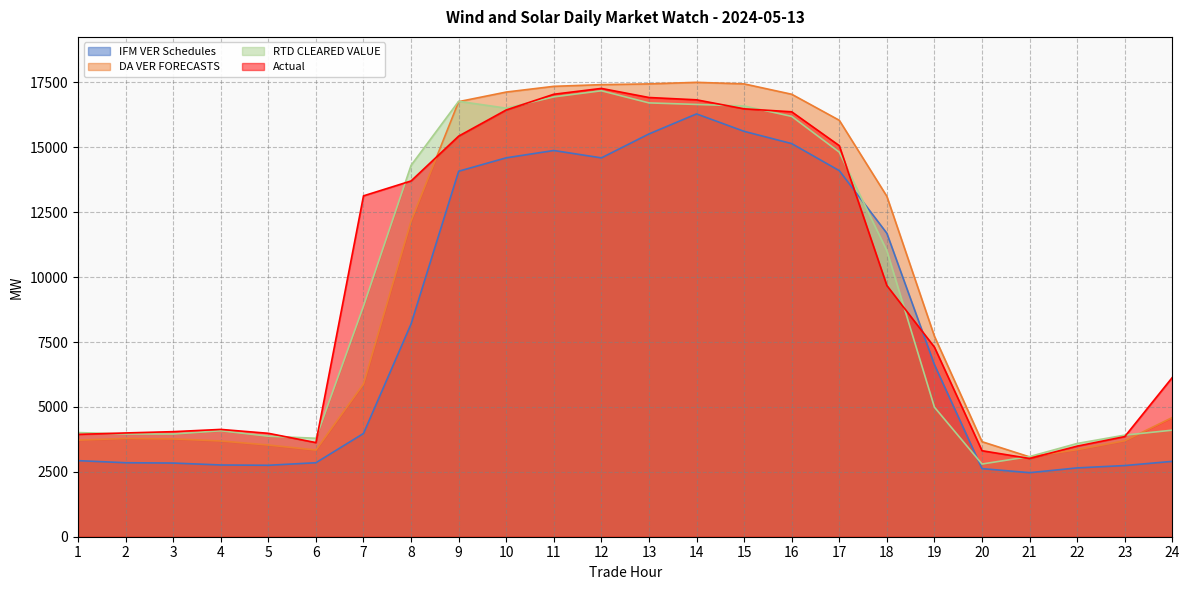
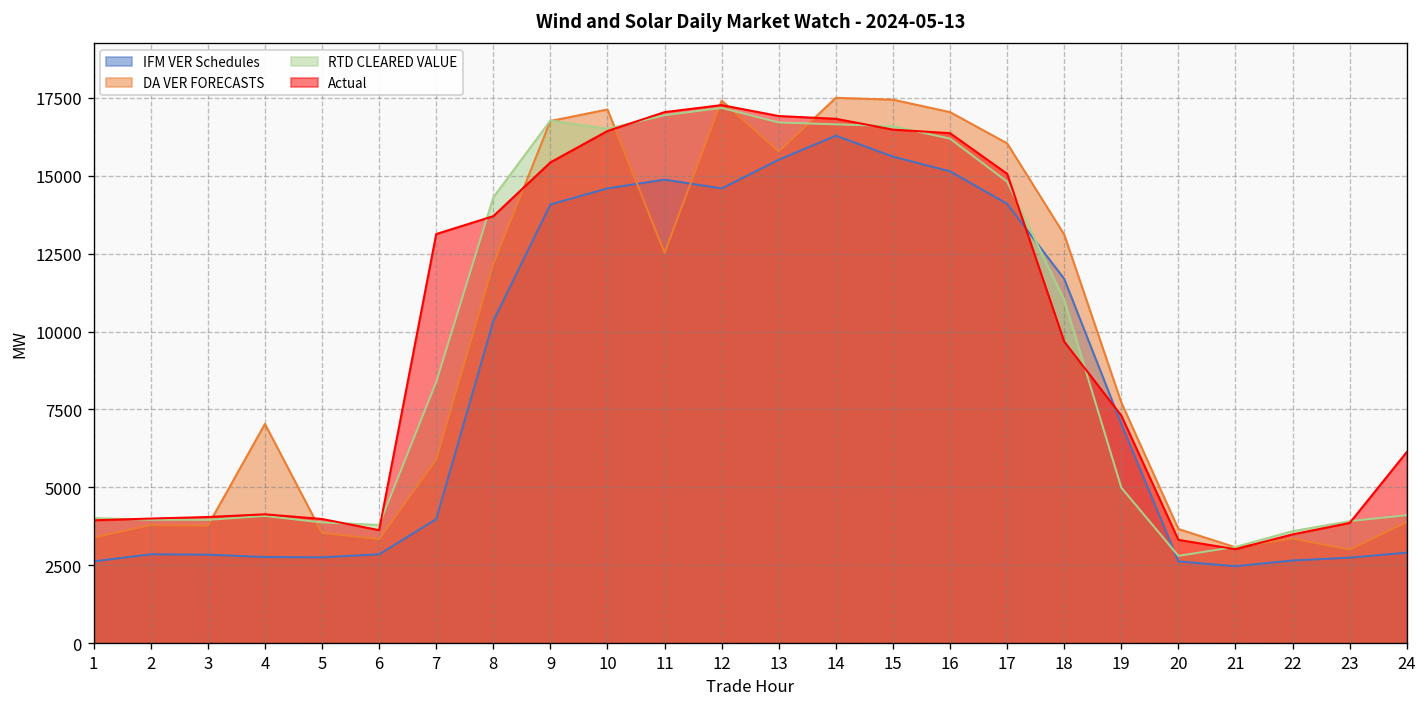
  {
    "IFM VER Schedules": {
-     "1": 2900,
+     "1": 2600,
      "2": 2900,
      "3": 2800,
      "4": 2800,
      "5": 2800,
      "6": 2900,
      "7": 4000,
-     "8": 8200,
+     "8": 10300,
      "9": 14100,
      "10": 14600,
      "11": 14900,
      "12": 14600,
      "13": 15500,
      "14": 16300,
      "15": 15600,
      "16": 15100,
      "17": 14100,
      "18": 11700,
-     "19": 6600,
+     "19": 7000,
      "20": 2600,
      "21": 2500,
      "22": 2700,
      "23": 2700,
      "24": 2900
    },
    "DA VER FORECASTS": {
-     "1": 3700,
+     "1": 3400,
      "2": 3800,
      "3": 3800,
-     "4": 3700,
+     "4": 7000,
      "5": 3500,
      "6": 3300,
      "7": 5900,
      "8": 12200,
      "10": 17100,
-     "11": 17400,
+     "11": 12500,
      "12": 17400,
-     "13": 17400,
+     "13": 15800,
      "14": 17500,
      "15": 17400,
      "16": 17000,
      "17": 16000,
      "18": 13100,
      "19": 7700,
      "20": 3700,
      "22": 3400,
-     "23": 3700,
-     "24": 4600
+     "23": 3000,
+     "24": 3900
    },
    "RTD CLEARED VALUE": {
      "5": 3900,
      "6": 3800,
-     "7": 8900,
+     "7": 8400,
      "8": 14300,
      "11": 16900,
      "13": 16700,
      "14": 16700,
      "15": 16600,
      "16": 16200,
      "17": 14800,
      "18": 11000,
      "19": 5000,
      "20": 2800,
      "22": 3600,
      "24": 4100
    },
    "Actual": {
      "5": 4000,
      "6": 3600,
      "7": 13100,
      "8": 13700,
      "9": 15400,
      "11": 17000,
      "13": 16900,
      "14": 16800,
      "15": 16500,
      "16": 16400,
      "17": 15100,
      "18": 9700,
      "19": 7300,
      "20": 3300,
      "22": 3500,
      "24": 6100
    }
  }
